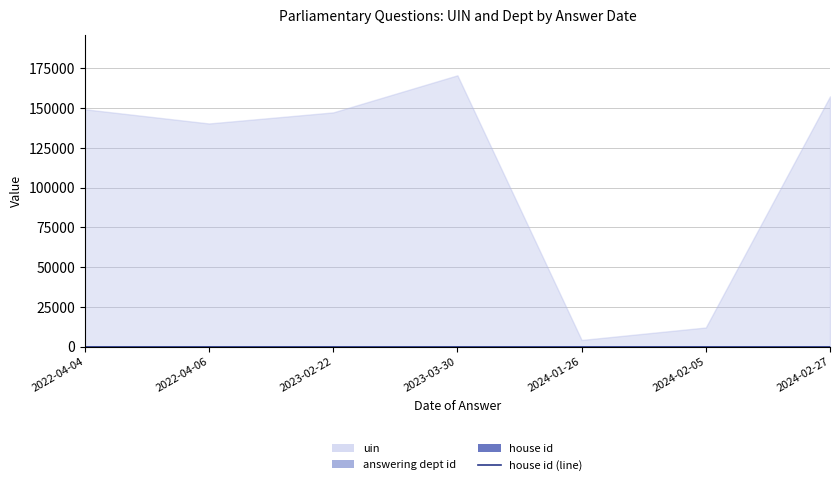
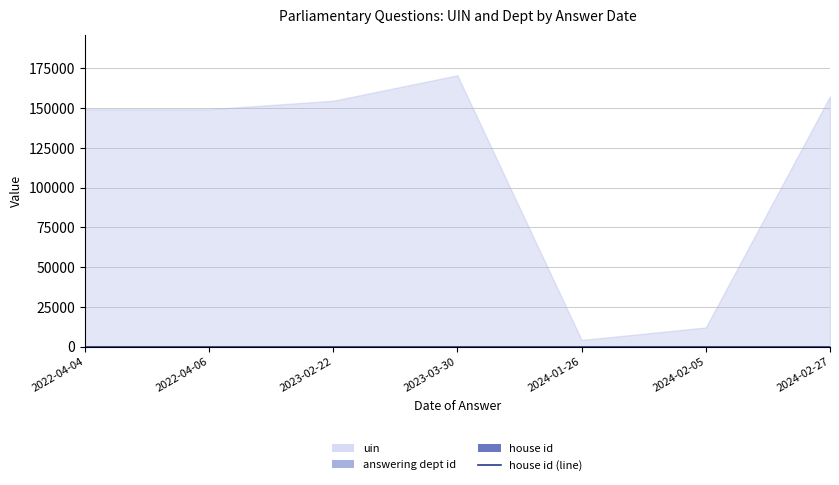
  {
    "house id": {
      "2022-04-04": 0,
      "2022-04-06": 0,
      "2023-02-22": 0,
      "2023-03-30": 0,
      "2024-01-26": 0,
      "2024-02-05": 0,
      "2024-02-27": 0
    },
    "uin": {
      "2022-04-04": 149000,
-     "2022-04-06": 140000,
-     "2023-02-22": 147000,
+     "2022-04-06": 149000,
+     "2023-02-22": 155000,
      "2023-03-30": 171000,
      "2024-01-26": 4000,
      "2024-02-05": 12000,
      "2024-02-27": 157000
    }
  }
